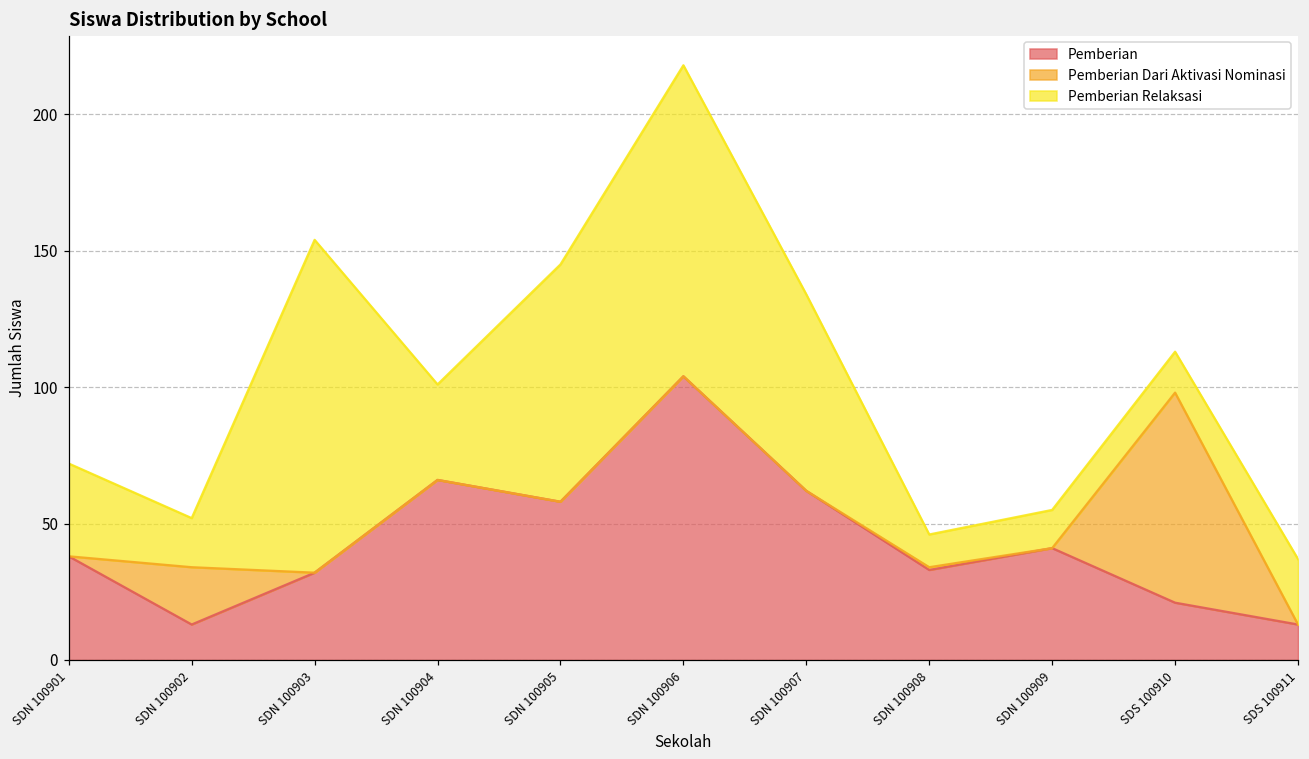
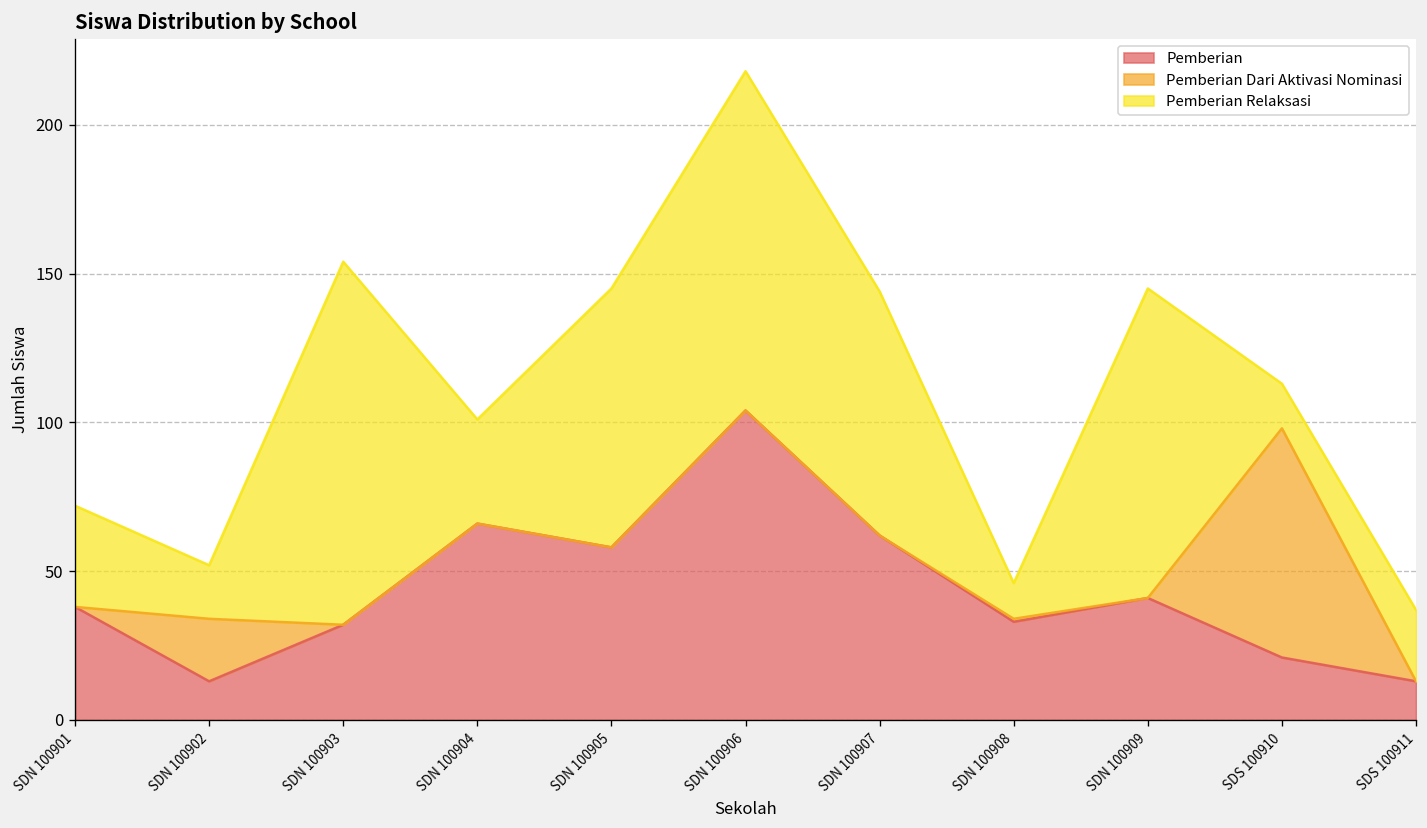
  {
    "Pemberian": {
      "SDN 100902": 13,
      "SDS 100910": 21
    },
    "Pemberian Dari Aktivasi Nominasi": {
      "SDN 100902": 21,
      "SDS 100910": 77
    },
    "Pemberian Relaksasi": {
      "SDN 100901": 34,
      "SDN 100902": 18,
      "SDN 100903": 122,
      "SDN 100904": 35,
      "SDN 100905": 87,
      "SDN 100906": 114,
-     "SDN 100907": 72,
+     "SDN 100907": 82,
      "SDN 100908": 12,
-     "SDN 100909": 14,
+     "SDN 100909": 104,
      "SDS 100910": 15,
      "SDS 100911": 24
    }
  }
